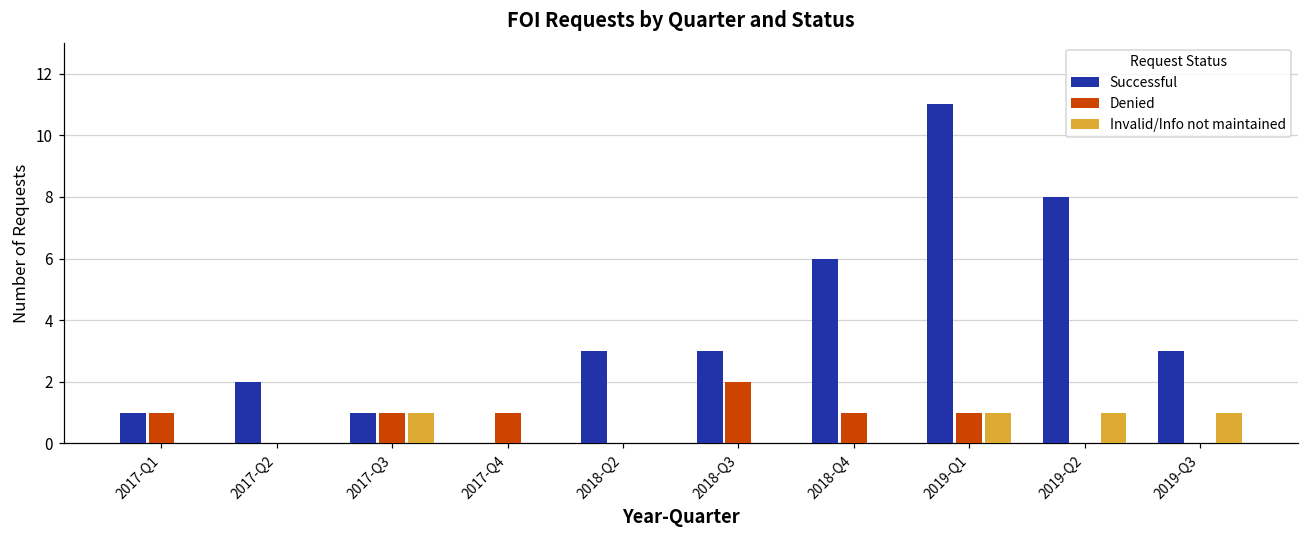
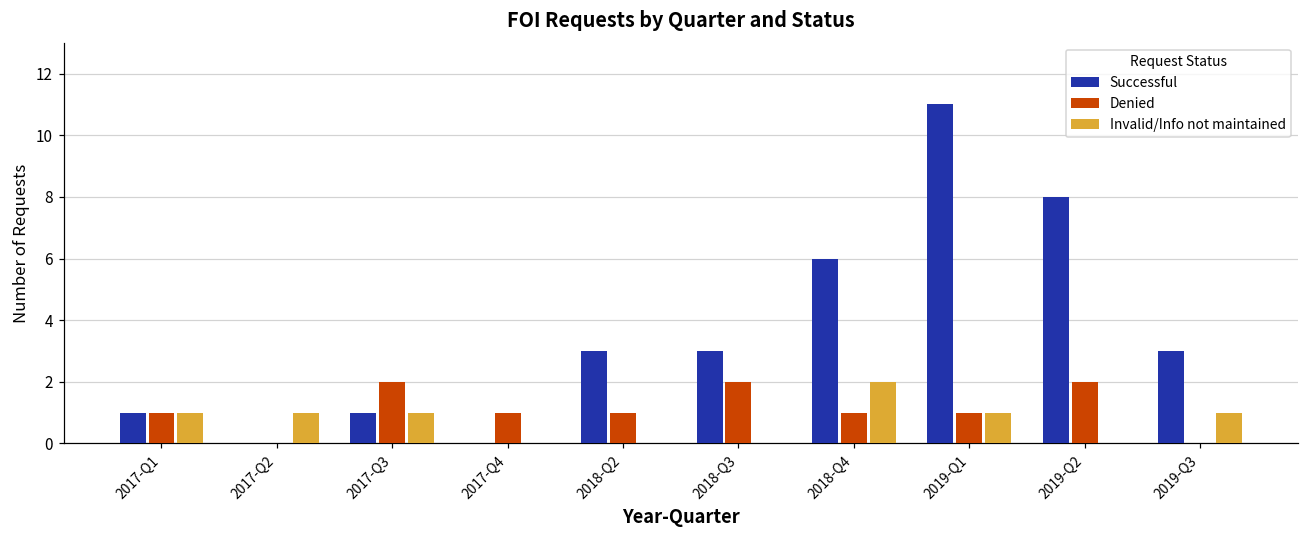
  {
    "Successful": {
      "2017-Q1": 1,
-     "2017-Q2": 2,
+     "2017-Q2": 0,
      "2017-Q3": 1,
      "2017-Q4": 0,
      "2018-Q2": 3,
      "2018-Q3": 3,
      "2018-Q4": 6,
      "2019-Q1": 11,
      "2019-Q2": 8,
      "2019-Q3": 3
    },
    "Denied": {
      "2017-Q1": 1,
      "2017-Q2": 0,
-     "2017-Q3": 1,
+     "2017-Q3": 2,
      "2017-Q4": 1,
-     "2018-Q2": 0,
+     "2018-Q2": 1,
      "2018-Q3": 2,
      "2018-Q4": 1,
      "2019-Q1": 1,
-     "2019-Q2": 0,
+     "2019-Q2": 2,
      "2019-Q3": 0
    },
    "Invalid/Info not maintained": {
-     "2017-Q1": 0,
-     "2017-Q2": 0,
+     "2017-Q1": 1,
+     "2017-Q2": 1,
      "2017-Q3": 1,
      "2017-Q4": 0,
      "2018-Q2": 0,
      "2018-Q3": 0,
-     "2018-Q4": 0,
+     "2018-Q4": 2,
      "2019-Q1": 1,
-     "2019-Q2": 1,
+     "2019-Q2": 0,
      "2019-Q3": 1
    }
  }
